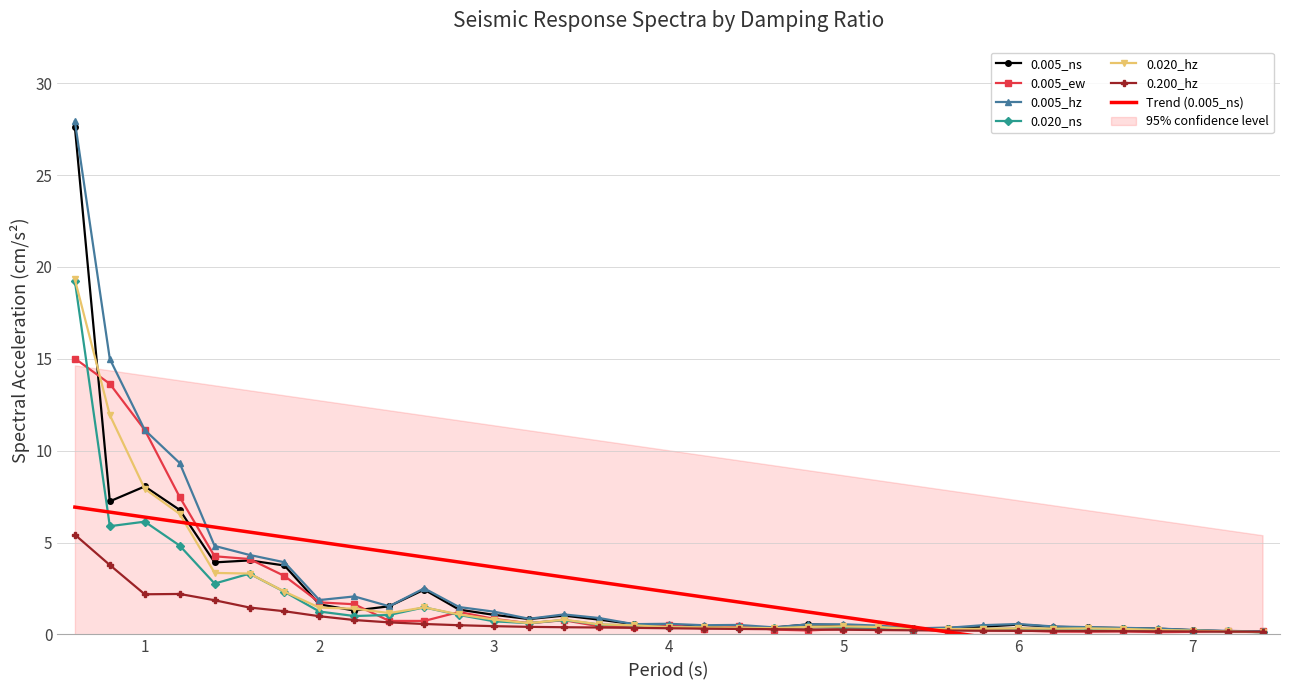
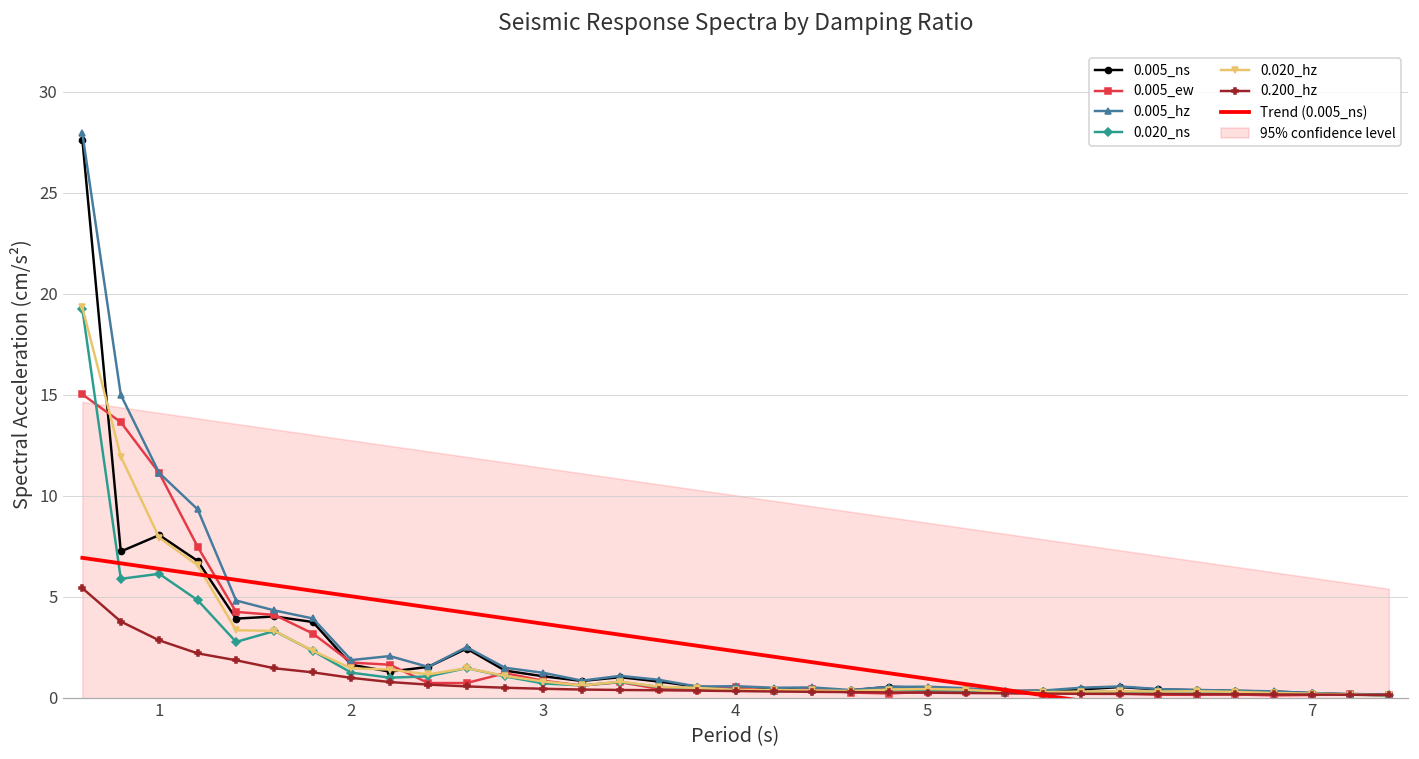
  {
    "0.005_ns": {
      "3": 1.1
    },
    "0.020_hz": {
      "2": 1.5
    },
    "0.200_hz": {
-     "1": 2.2,
+     "1": 2.8,
      "2": 1.0,
      "3": 0.4
    }
  }
